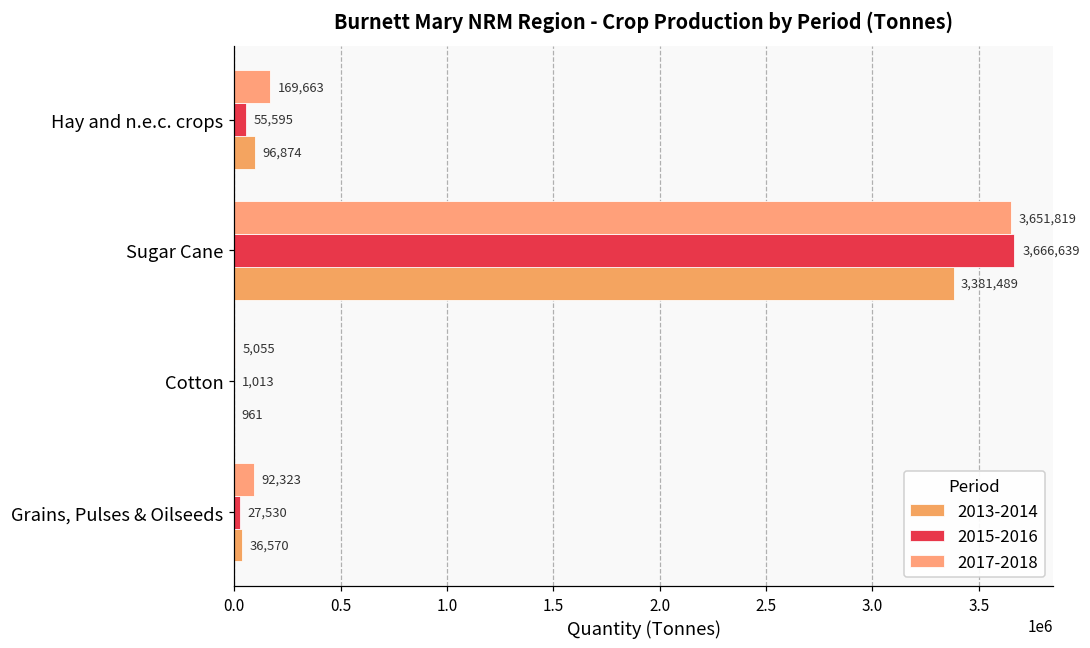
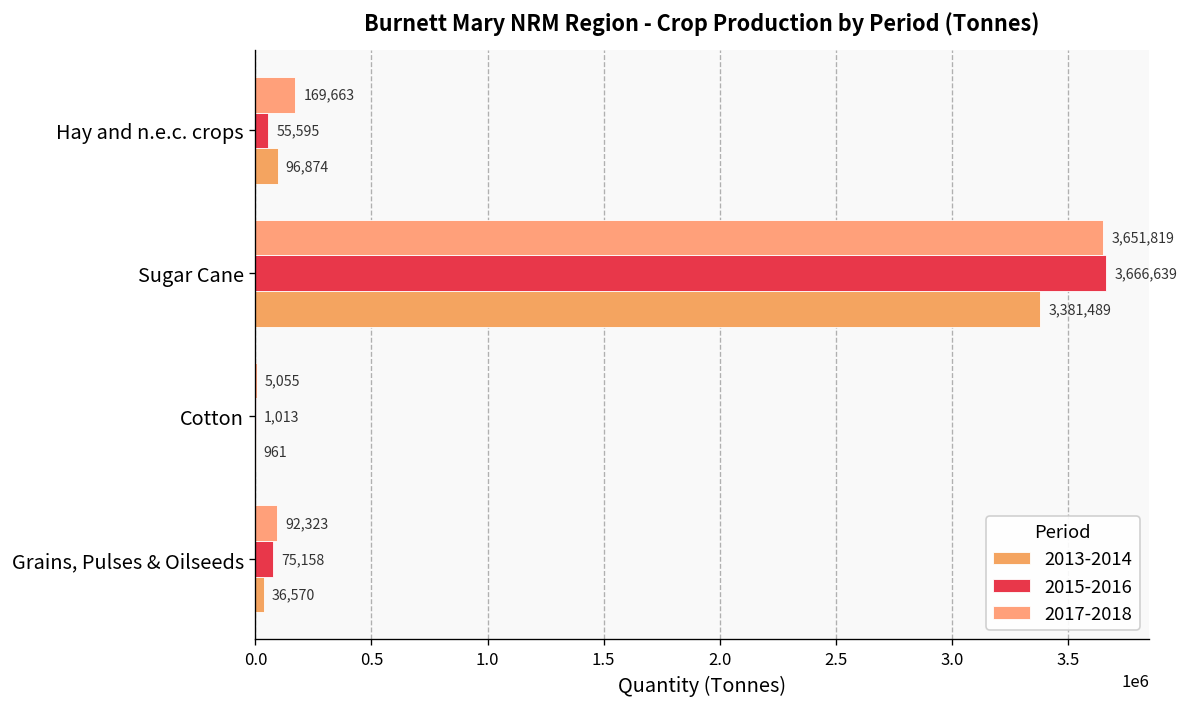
  {
    "2015-2016": {
      "Hay and n.e.c. crops": "55,595",
      "Sugar Cane": "3,666,639",
      "Cotton": "1,013",
-     "Grains, Pulses & Oilseeds": "27,530"
+     "Grains, Pulses & Oilseeds": "75,158"
    }
  }
